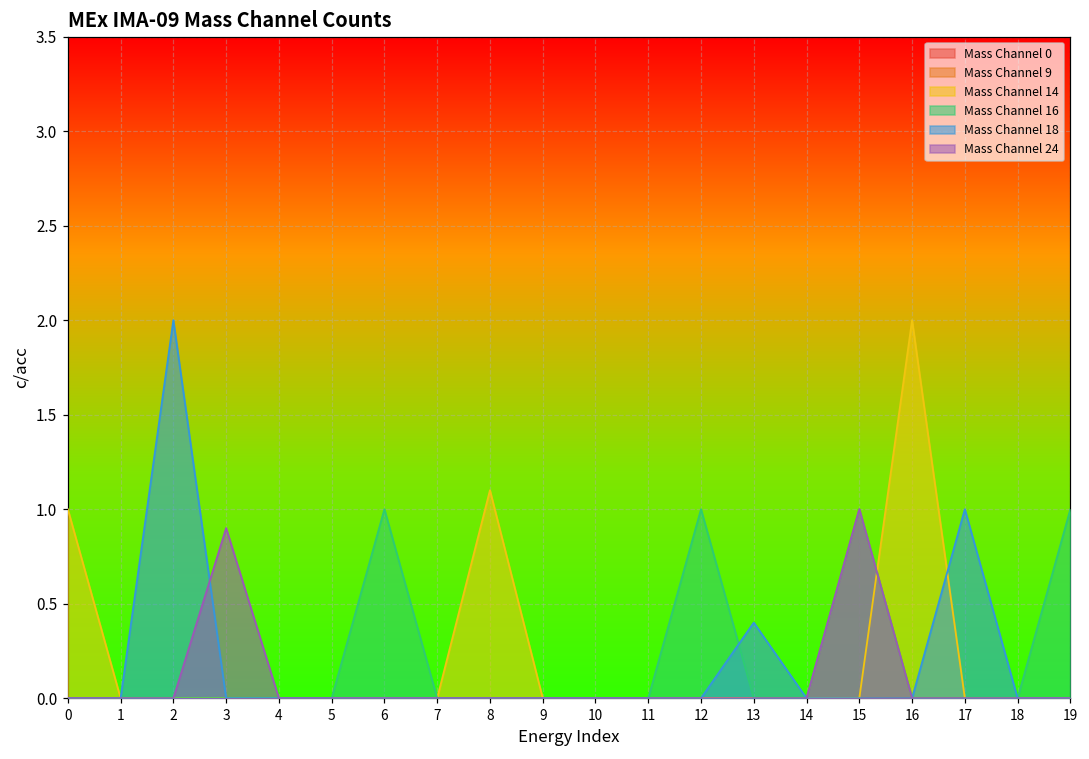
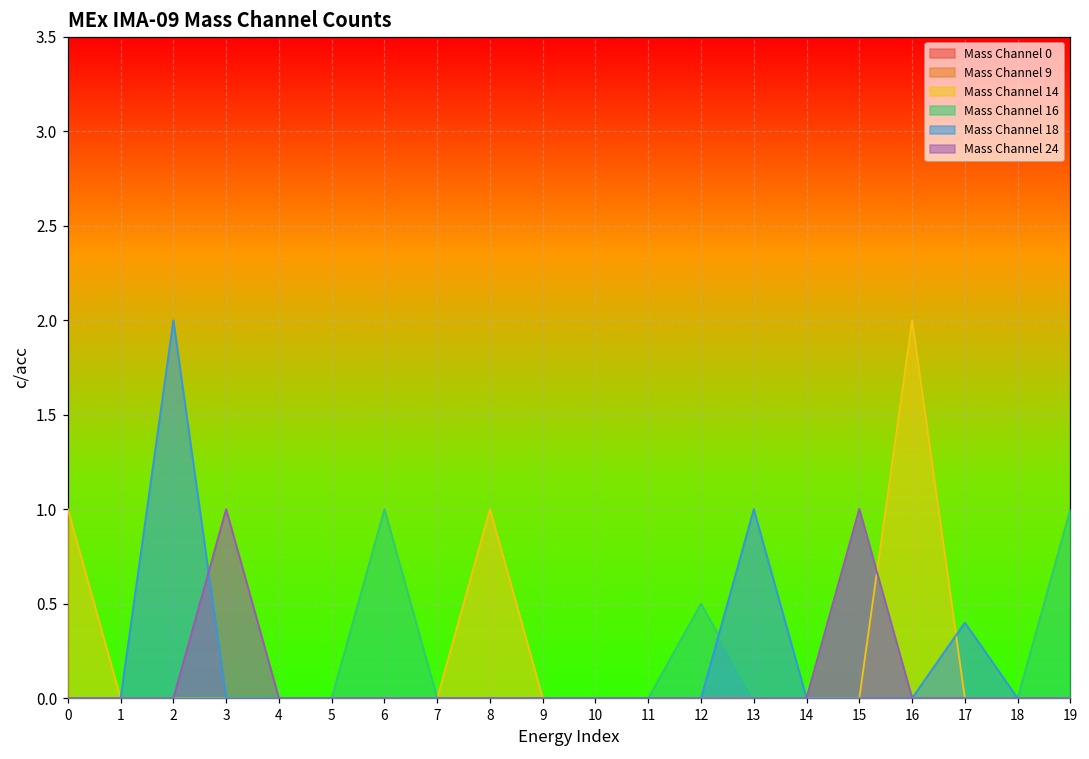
  {
    "Mass Channel 14": {
      "0": 1.0,
-     "8": 1.1,
+     "8": 1.0,
      "16": 2.0
    },
    "Mass Channel 16": {
      "6": 1.0,
-     "12": 1.0,
+     "12": 0.5,
      "19": 1.0
    },
    "Mass Channel 18": {
      "2": 2.0,
-     "13": 0.4,
-     "17": 1.0
+     "13": 1.0,
+     "17": 0.4
    },
    "Mass Channel 24": {
-     "3": 0.9
+     "3": 1.0
    }
  }
